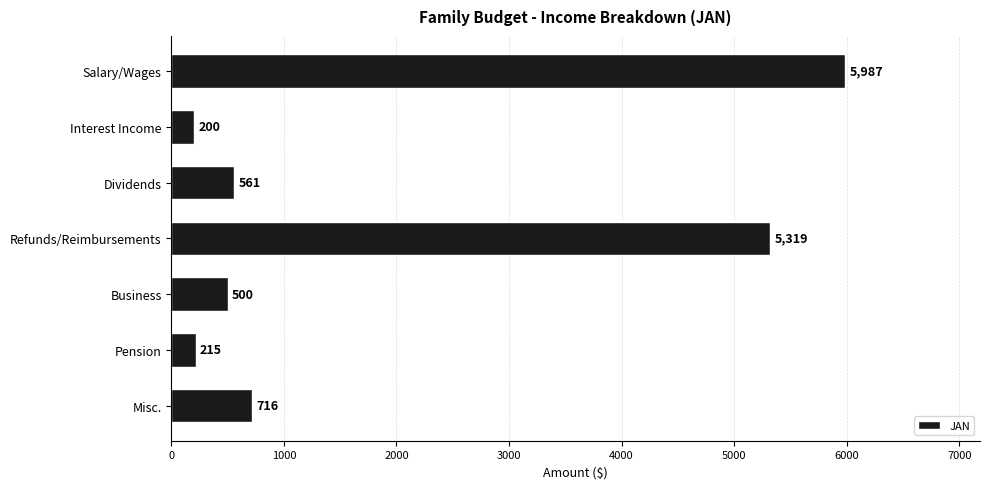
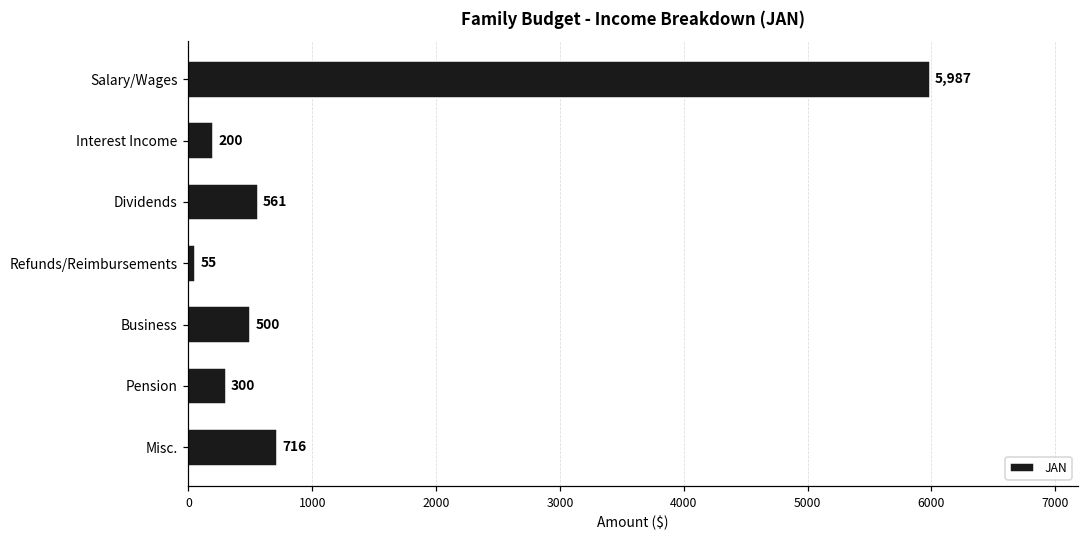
  {
    "Salary/Wages": "5,987",
    "Interest Income": "200",
    "Dividends": "561",
-   "Refunds/Reimbursements": "5,319",
+   "Refunds/Reimbursements": "55",
    "Business": "500",
-   "Pension": "215",
+   "Pension": "300",
    "Misc.": "716"
  }
